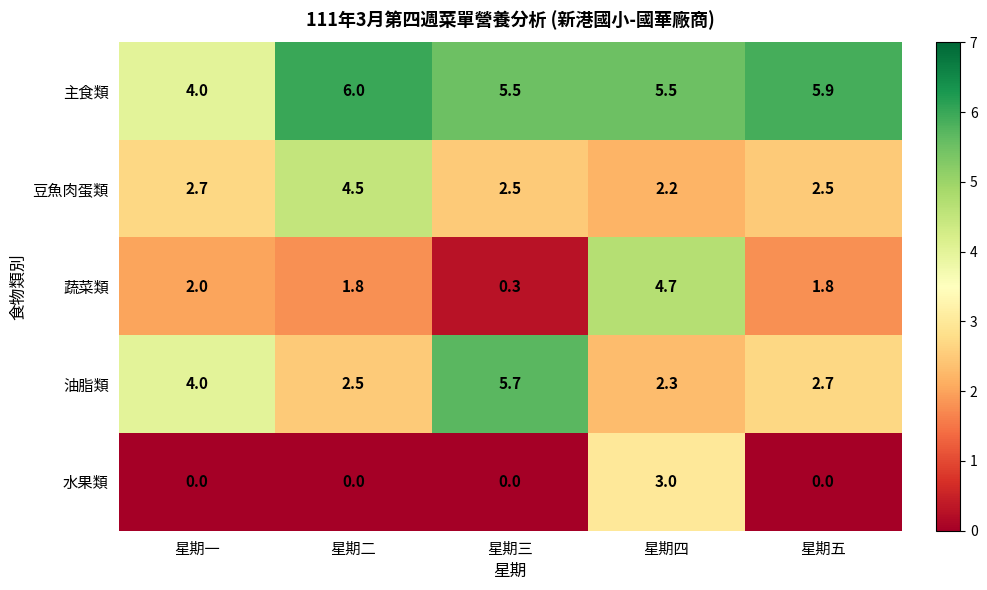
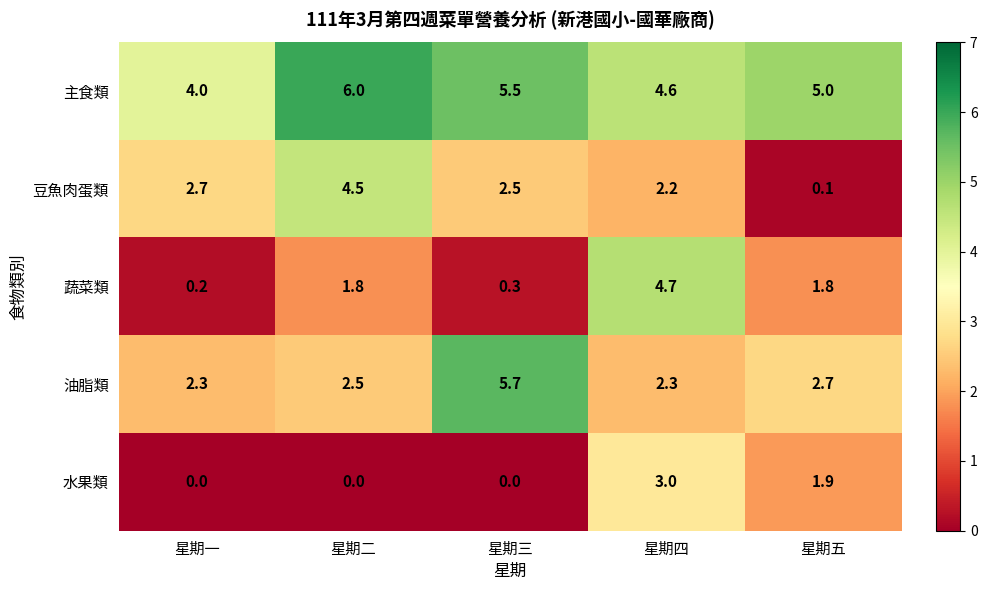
  {
    "主食類": {
      "星期一": 4.0,
      "星期二": 6.0,
      "星期三": 5.5,
-     "星期四": 5.5,
-     "星期五": 5.9
+     "星期四": 4.6,
+     "星期五": 5.0
    },
    "豆魚肉蛋類": {
      "星期一": 2.7,
      "星期二": 4.5,
      "星期三": 2.5,
      "星期四": 2.2,
-     "星期五": 2.5
+     "星期五": 0.1
    },
    "蔬菜類": {
-     "星期一": 2.0,
+     "星期一": 0.2,
      "星期二": 1.8,
      "星期三": 0.3,
      "星期四": 4.7,
      "星期五": 1.8
    },
    "油脂類": {
-     "星期一": 4.0,
+     "星期一": 2.3,
      "星期二": 2.5,
      "星期三": 5.7,
      "星期四": 2.3,
      "星期五": 2.7
    },
    "水果類": {
      "星期一": 0.0,
      "星期二": 0.0,
      "星期三": 0.0,
      "星期四": 3.0,
-     "星期五": 0.0
+     "星期五": 1.9
    }
  }
